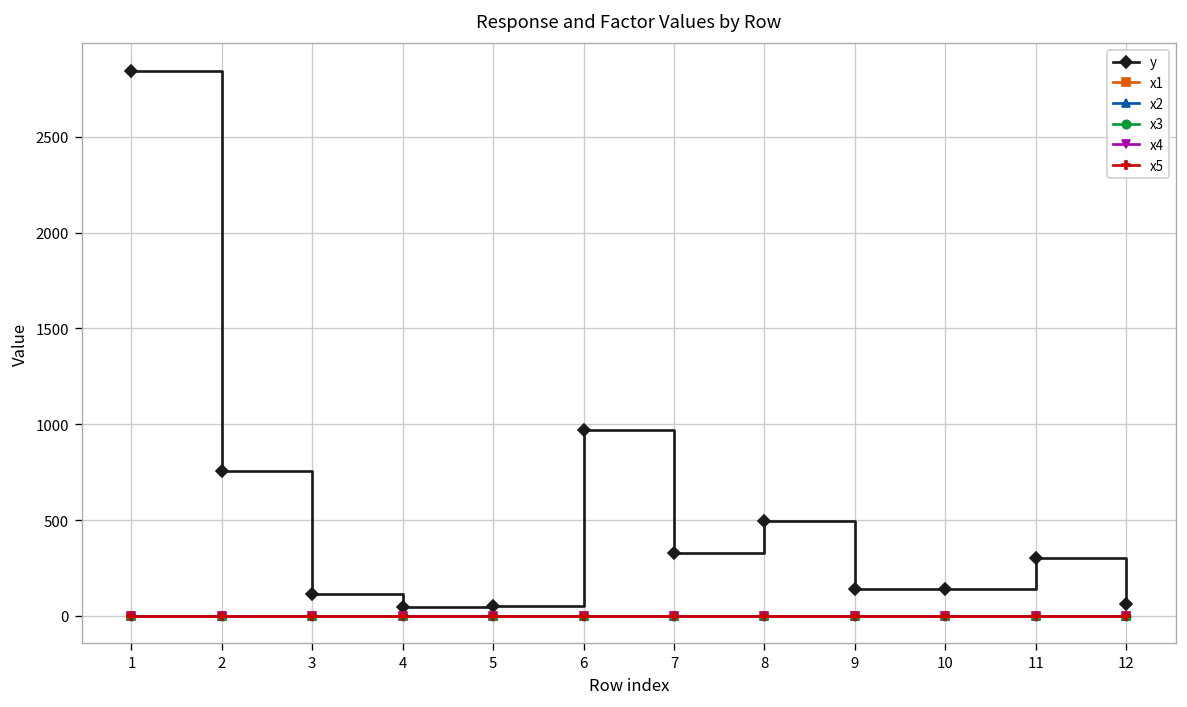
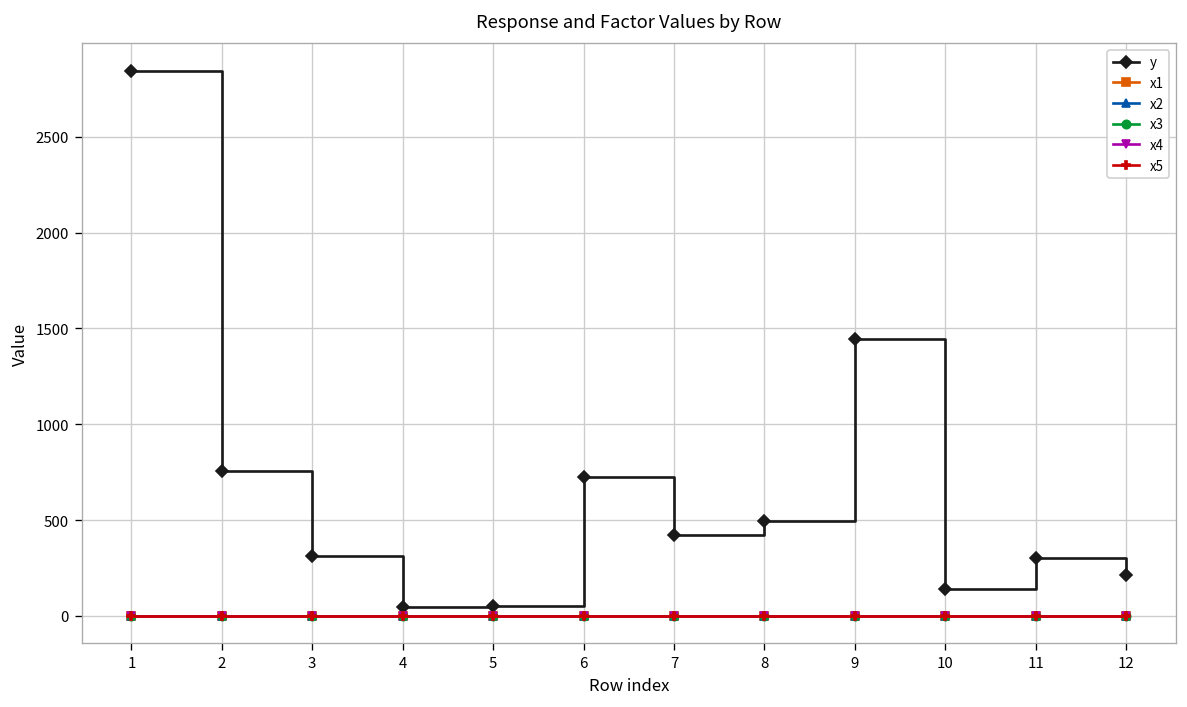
  {
    "y": {
      "1": 2850,
      "2": 760,
-     "3": 110,
+     "3": 320,
      "4": 50,
      "5": 50,
-     "6": 970,
-     "7": 330,
+     "6": 730,
+     "7": 420,
      "8": 500,
-     "9": 140,
+     "9": 1450,
      "10": 140,
      "11": 300,
-     "12": 60
+     "12": 220
    },
    "x5": {
      "1": 0,
      "2": 0,
      "3": 0,
      "4": 0,
      "5": 0,
      "6": 0,
      "7": 0,
      "8": 0,
      "9": 0,
      "10": 0,
      "11": 0,
      "12": 0
    }
  }
